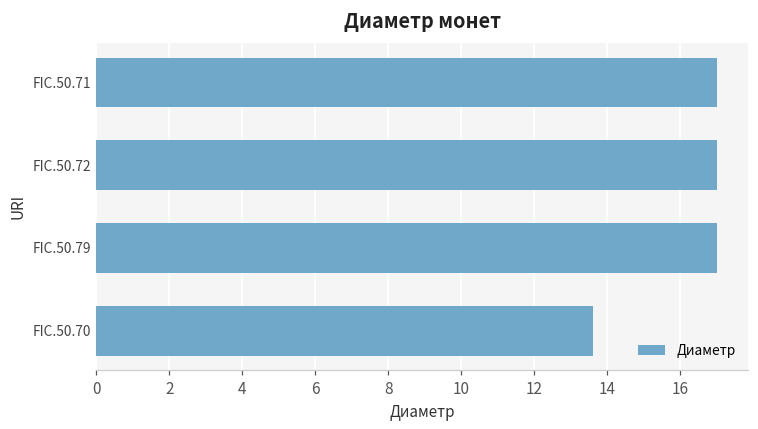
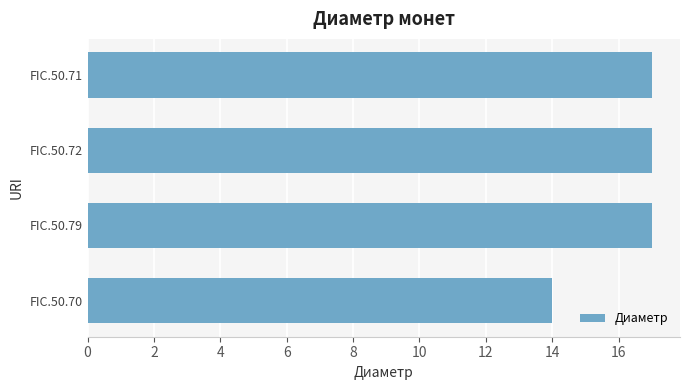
  {
    "FIC.50.71": 17.0,
    "FIC.50.72": 17.0,
    "FIC.50.79": 17.0,
-   "FIC.50.70": 13.6
+   "FIC.50.70": 14.0
  }
